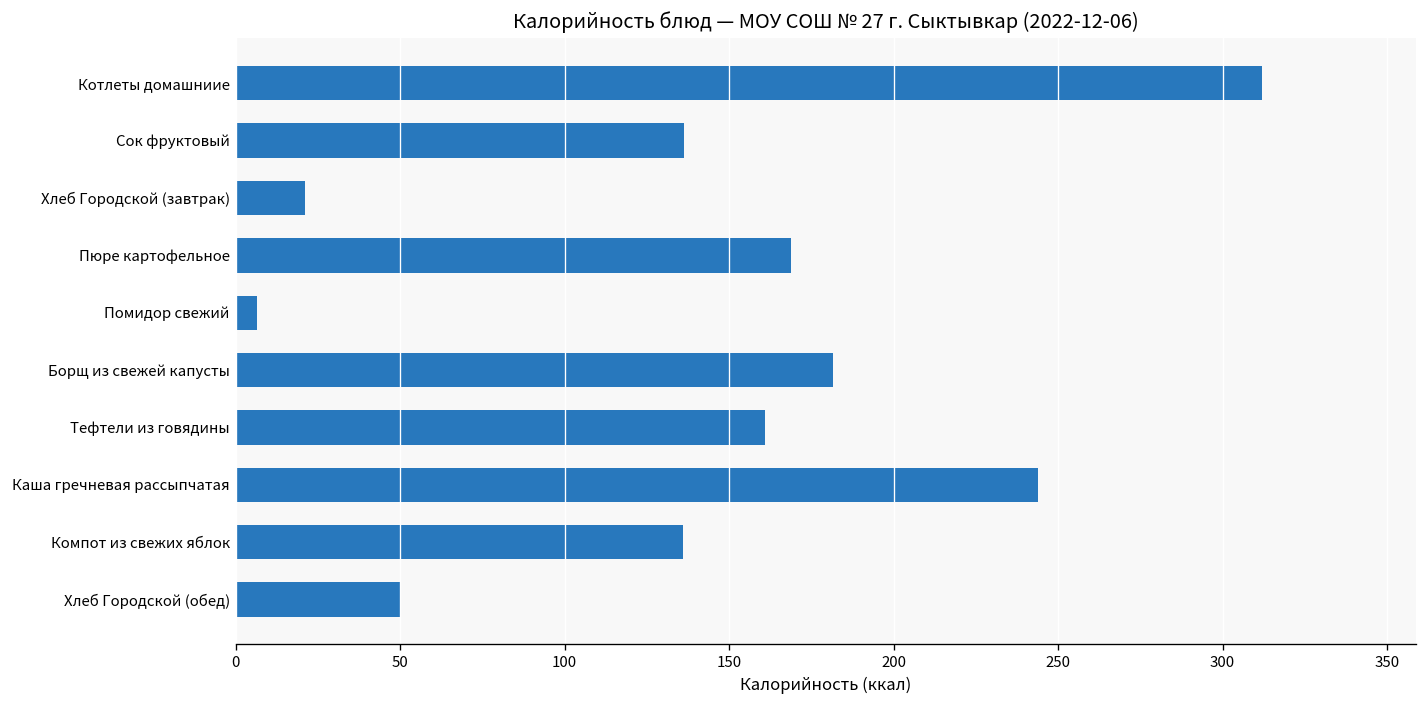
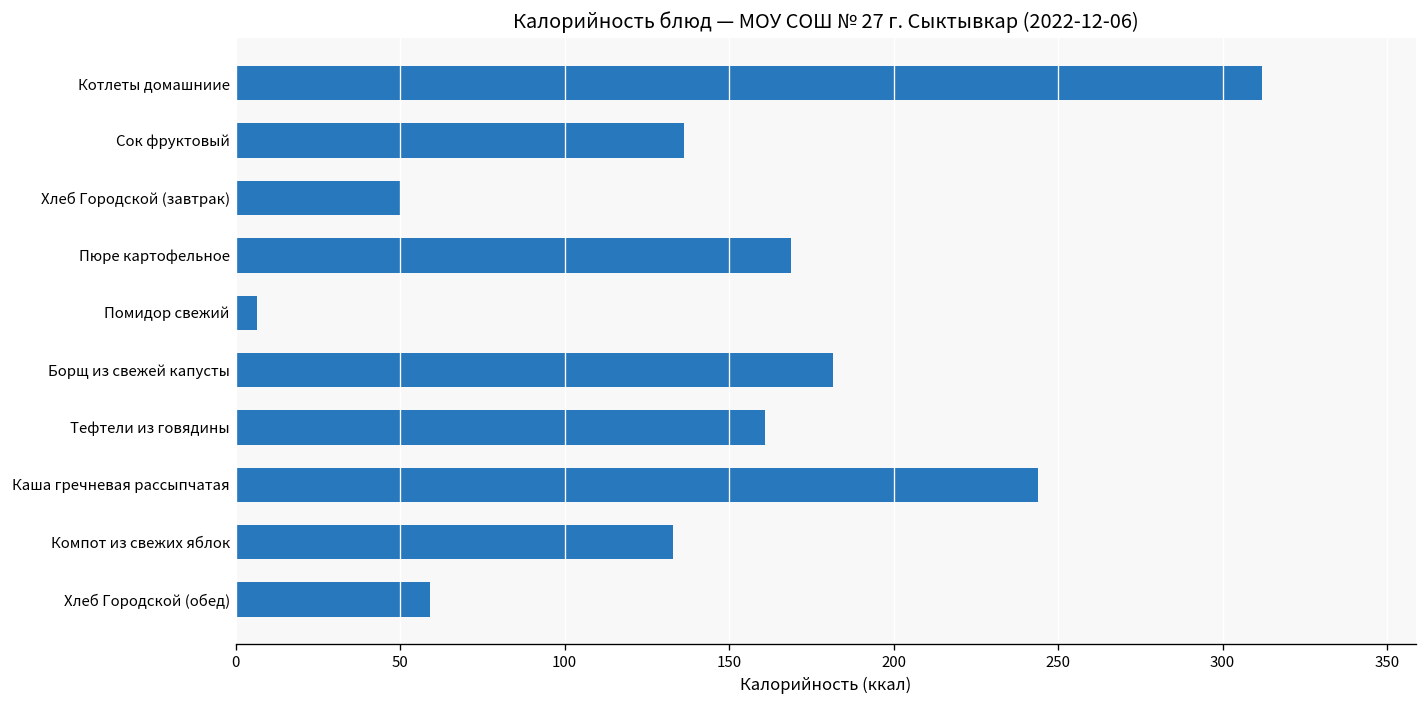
  {
    "Котлеты домашниие": 312,
    "Сок фруктовый": 136,
-   "Хлеб Городской (завтрак)": 21,
+   "Хлеб Городской (завтрак)": 50,
    "Пюре картофельное": 169,
    "Помидор свежий": 7,
    "Борщ из свежей капусты": 182,
    "Тефтели из говядины": 161,
    "Каша гречневая рассыпчатая": 244,
-   "Компот из свежих яблок": 136,
-   "Хлеб Городской (обед)": 50
+   "Компот из свежих яблок": 133,
+   "Хлеб Городской (обед)": 59
  }
